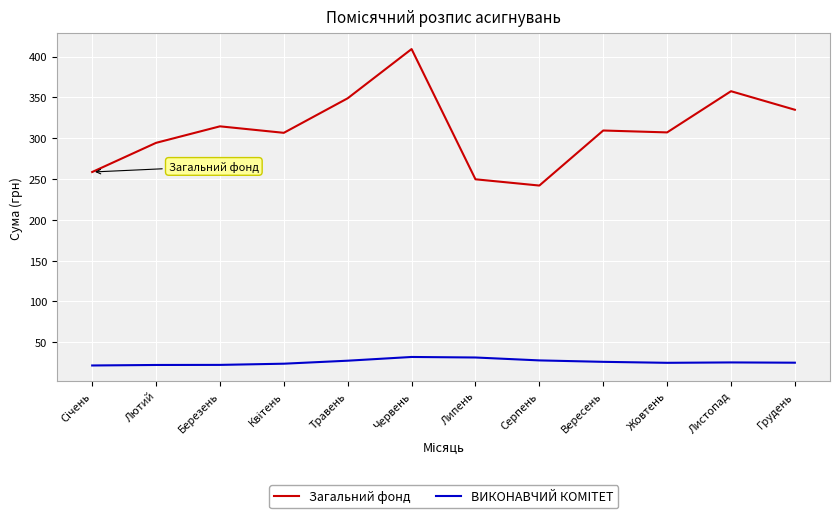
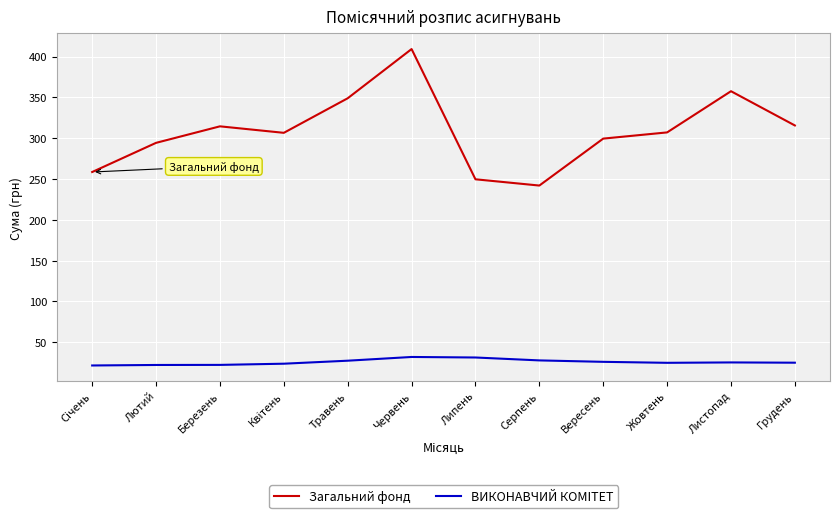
  {
    "Загальний фонд": {
      "Січень": 260,
      "Лютий": 290,
      "Березень": 310,
      "Квітень": 310,
      "Травень": 350,
      "Червень": 410,
      "Липень": 250,
      "Серпень": 240,
-     "Вересень": 310,
+     "Вересень": 300,
      "Жовтень": 310,
      "Листопад": 360,
-     "Грудень": 330
+     "Грудень": 320
    },
    "ВИКОНАВЧИЙ КОМІТЕТ": {
      "Січень": 20,
      "Лютий": 20,
      "Березень": 20,
      "Квітень": 20,
      "Травень": 30,
      "Червень": 30,
      "Липень": 30,
      "Серпень": 30,
      "Вересень": 30,
      "Жовтень": 20,
      "Листопад": 30,
      "Грудень": 20
    }
  }
